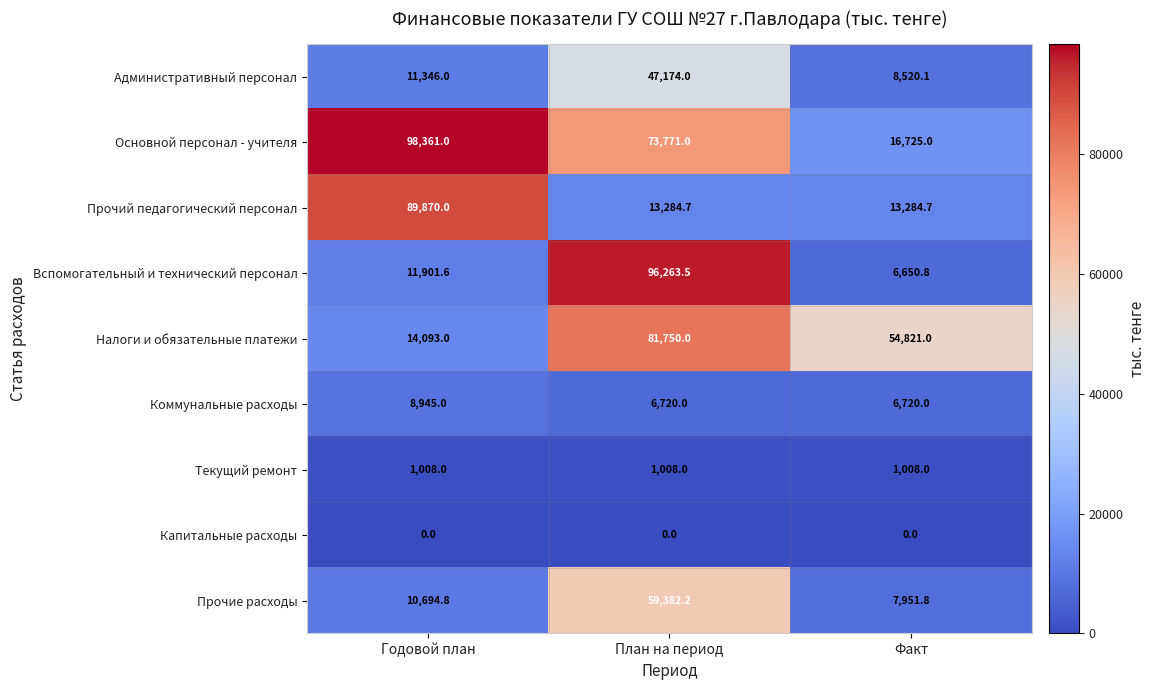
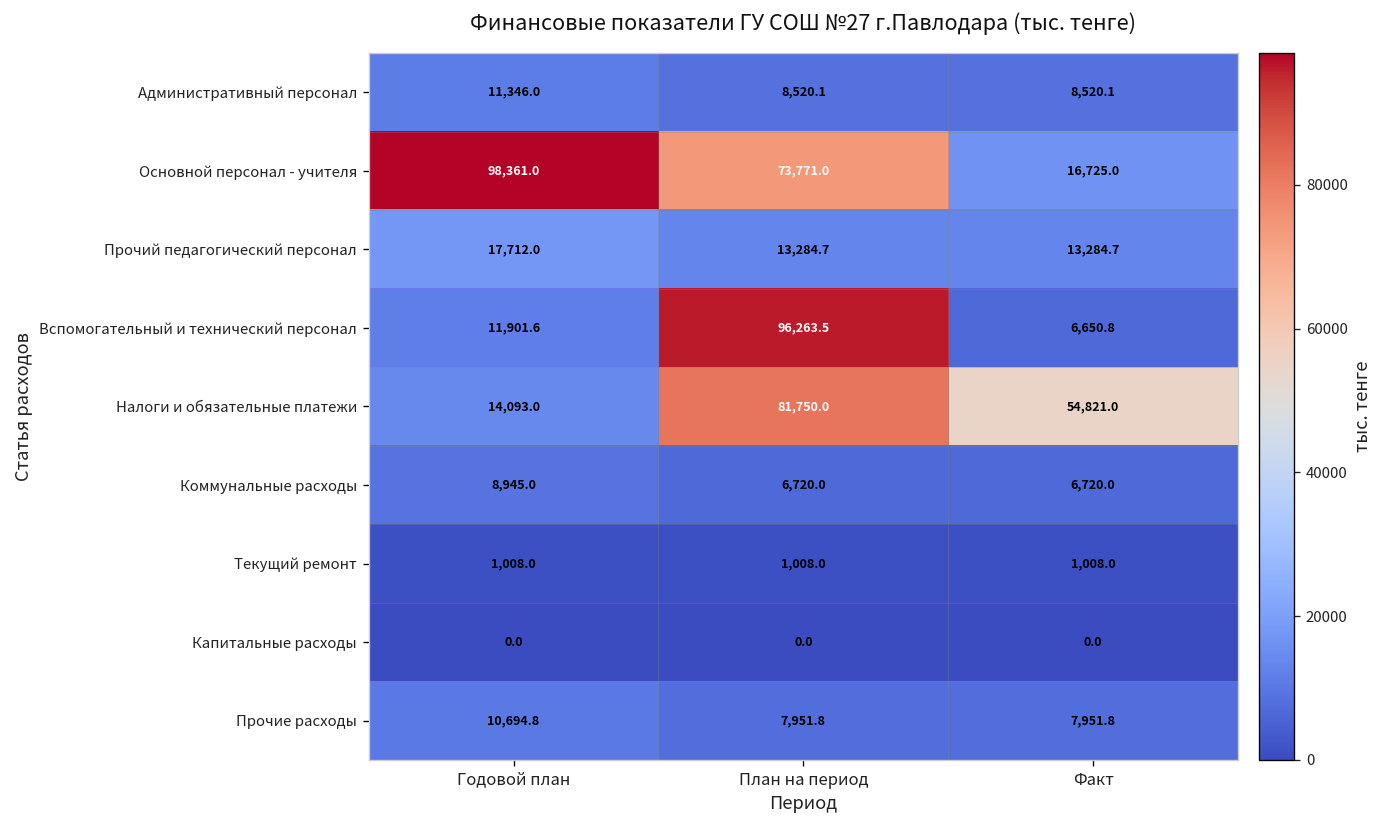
  {
    "Административный персонал": {
      "Годовой план": "11,346.0",
-     "План на период": "47,174.0",
+     "План на период": "8,520.1",
      "Факт": "8,520.1"
    },
    "Основной персонал - учителя": {
      "Годовой план": "98,361.0",
      "План на период": "73,771.0",
      "Факт": "16,725.0"
    },
    "Прочий педагогический персонал": {
-     "Годовой план": "89,870.0",
+     "Годовой план": "17,712.0",
      "План на период": "13,284.7",
      "Факт": "13,284.7"
    },
    "Вспомогательный и технический персонал": {
      "Годовой план": "11,901.6",
      "План на период": "96,263.5",
      "Факт": "6,650.8"
    },
    "Налоги и обязательные платежи": {
      "Годовой план": "14,093.0",
      "План на период": "81,750.0",
      "Факт": "54,821.0"
    },
    "Коммунальные расходы": {
      "Годовой план": "8,945.0",
      "План на период": "6,720.0",
      "Факт": "6,720.0"
    },
    "Текущий ремонт": {
      "Годовой план": "1,008.0",
      "План на период": "1,008.0",
      "Факт": "1,008.0"
    },
    "Капитальные расходы": {
      "Годовой план": "0.0",
      "План на период": "0.0",
      "Факт": "0.0"
    },
    "Прочие расходы": {
      "Годовой план": "10,694.8",
-     "План на период": "59,382.2",
+     "План на период": "7,951.8",
      "Факт": "7,951.8"
    }
  }
